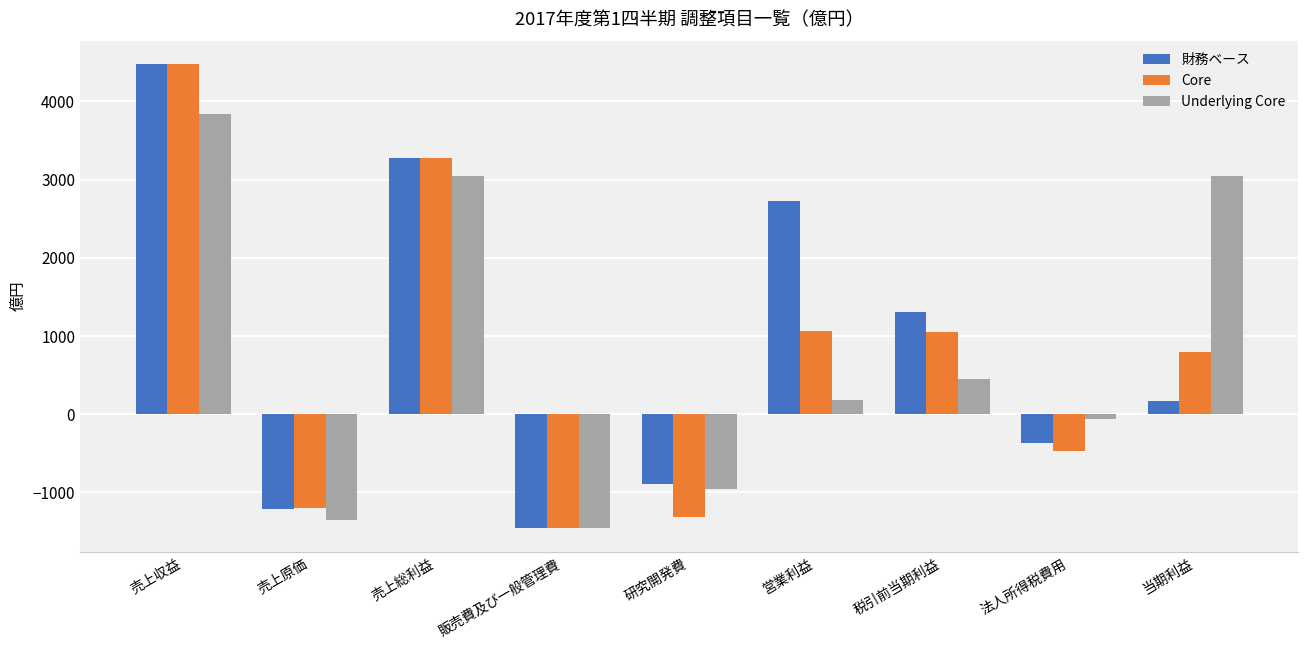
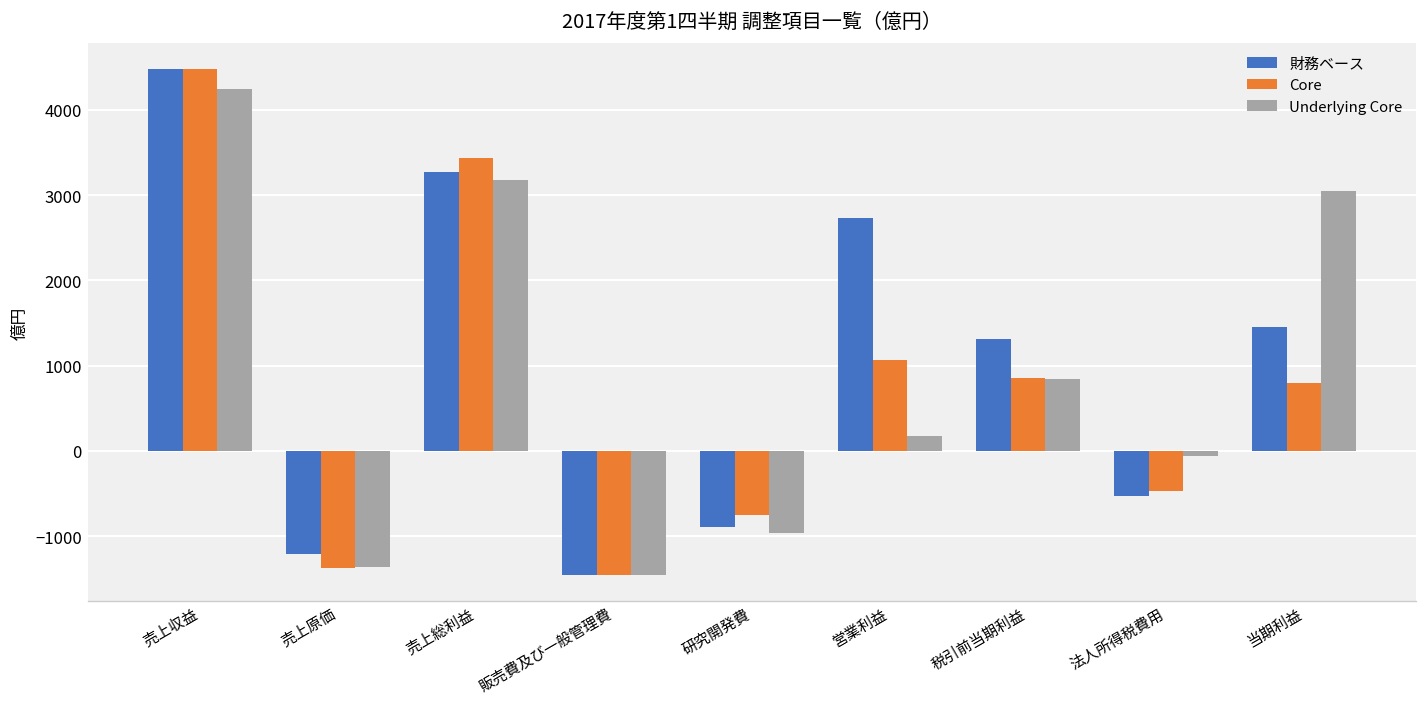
  {
    "財務ベース": {
      "売上収益": 4500,
      "売上原価": -1200,
      "売上総利益": 3300,
      "販売費及び一般管理費": -1500,
      "研究開発費": -900,
      "営業利益": 2700,
      "税引前当期利益": 1300,
-     "法人所得税費用": -400,
-     "当期利益": 200
+     "法人所得税費用": -500,
+     "当期利益": 1400
    },
    "Core": {
      "売上収益": 4500,
-     "売上原価": -1200,
-     "売上総利益": 3300,
+     "売上原価": -1400,
+     "売上総利益": 3400,
      "販売費及び一般管理費": -1500,
-     "研究開発費": -1300,
+     "研究開発費": -800,
      "営業利益": 1100,
-     "税引前当期利益": 1000,
+     "税引前当期利益": 900,
      "法人所得税費用": -500,
      "当期利益": 800
    },
    "Underlying Core": {
-     "売上収益": 3800,
+     "売上収益": 4200,
      "売上原価": -1400,
-     "売上総利益": 3000,
+     "売上総利益": 3200,
      "販売費及び一般管理費": -1500,
      "研究開発費": -1000,
      "営業利益": 200,
-     "税引前当期利益": 500,
+     "税引前当期利益": 800,
      "法人所得税費用": -100,
      "当期利益": 3000
    }
  }
